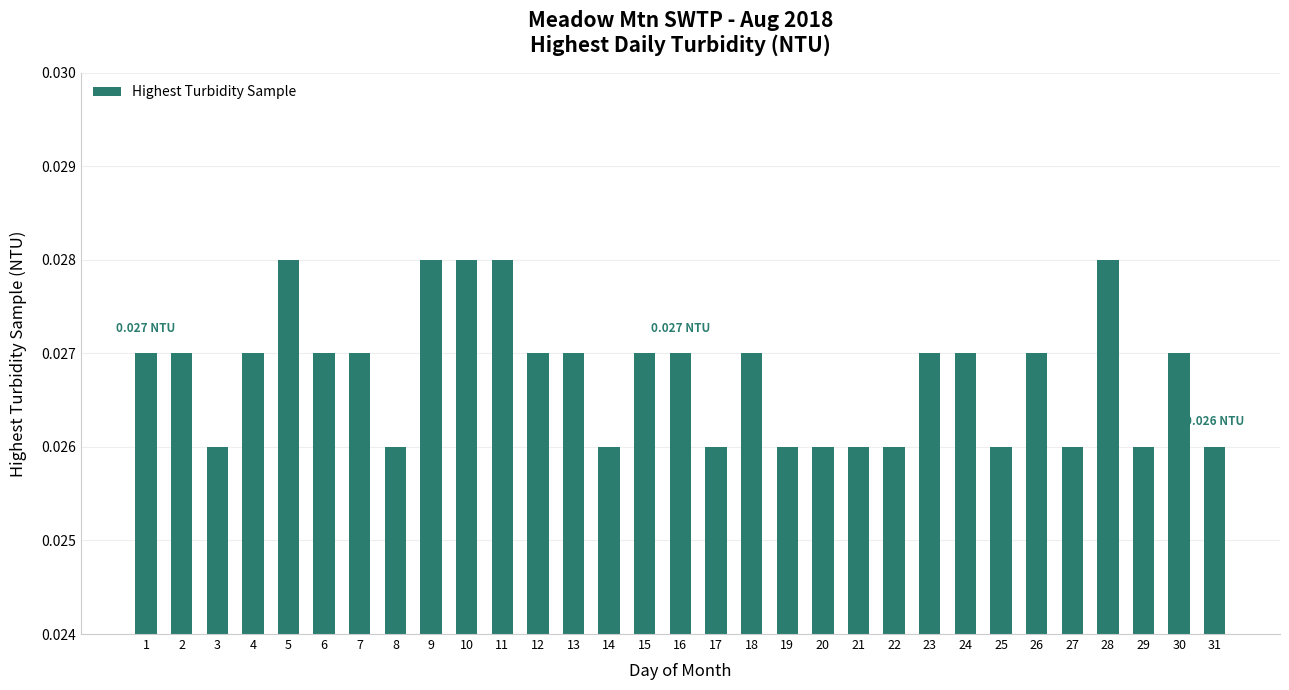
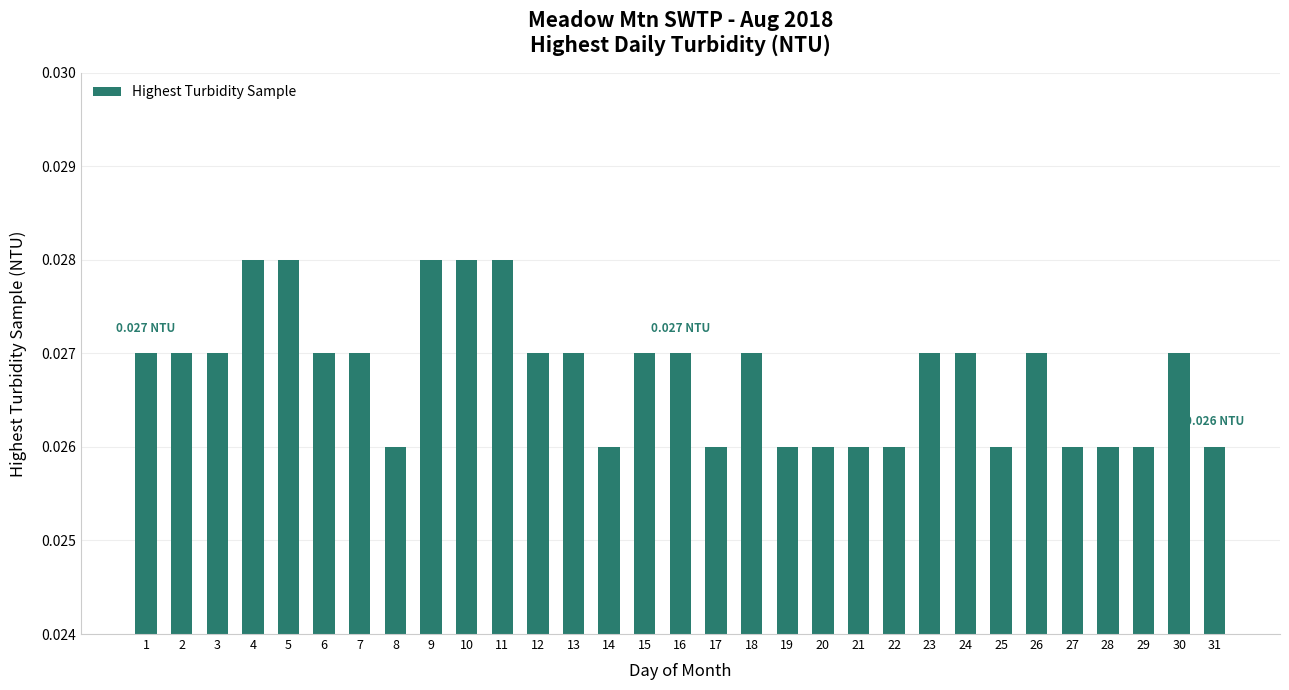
  {
    "2": 0.027,
-   "3": 0.026,
-   "4": 0.027,
+   "3": 0.027,
+   "4": 0.028,
    "5": 0.028,
    "6": 0.027,
    "7": 0.027,
    "8": 0.026,
    "9": 0.028,
    "10": 0.028,
    "11": 0.028,
    "12": 0.027,
    "13": 0.027,
    "14": 0.026,
    "15": 0.027,
    "17": 0.026,
    "18": 0.027,
    "19": 0.026,
    "20": 0.026,
    "21": 0.026,
    "22": 0.026,
    "23": 0.027,
    "24": 0.027,
    "25": 0.026,
    "26": 0.027,
    "27": 0.026,
-   "28": 0.028,
+   "28": 0.026,
    "29": 0.026,
    "30": 0.027
  }
